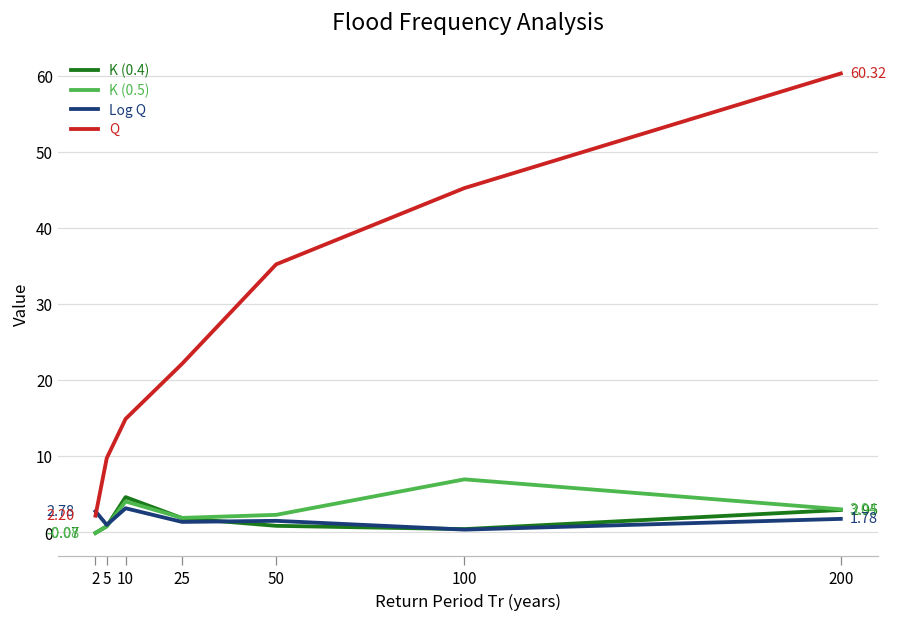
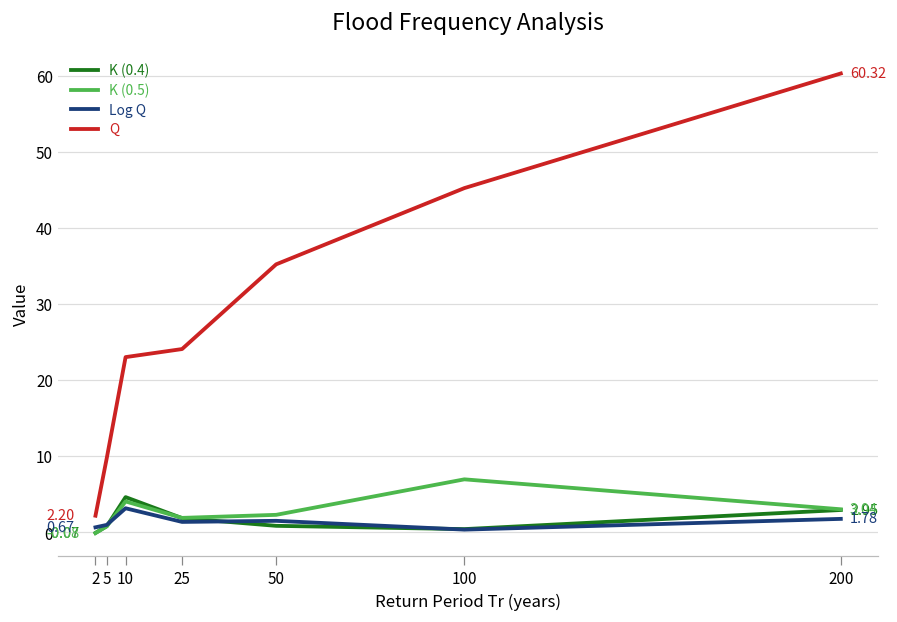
  {
    "K (0.4)": {
      "10": 5,
      "50": 1
    },
    "K (0.5)": {
      "10": 4,
      "50": 2,
      "100": 7
    },
    "Log Q": {
-     "2": 2.78
+     "2": 0.67
    },
    "Q": {
      "5": 10,
-     "10": 15,
-     "25": 22,
+     "10": 23,
+     "25": 24,
      "50": 35,
      "100": 45
    }
  }
